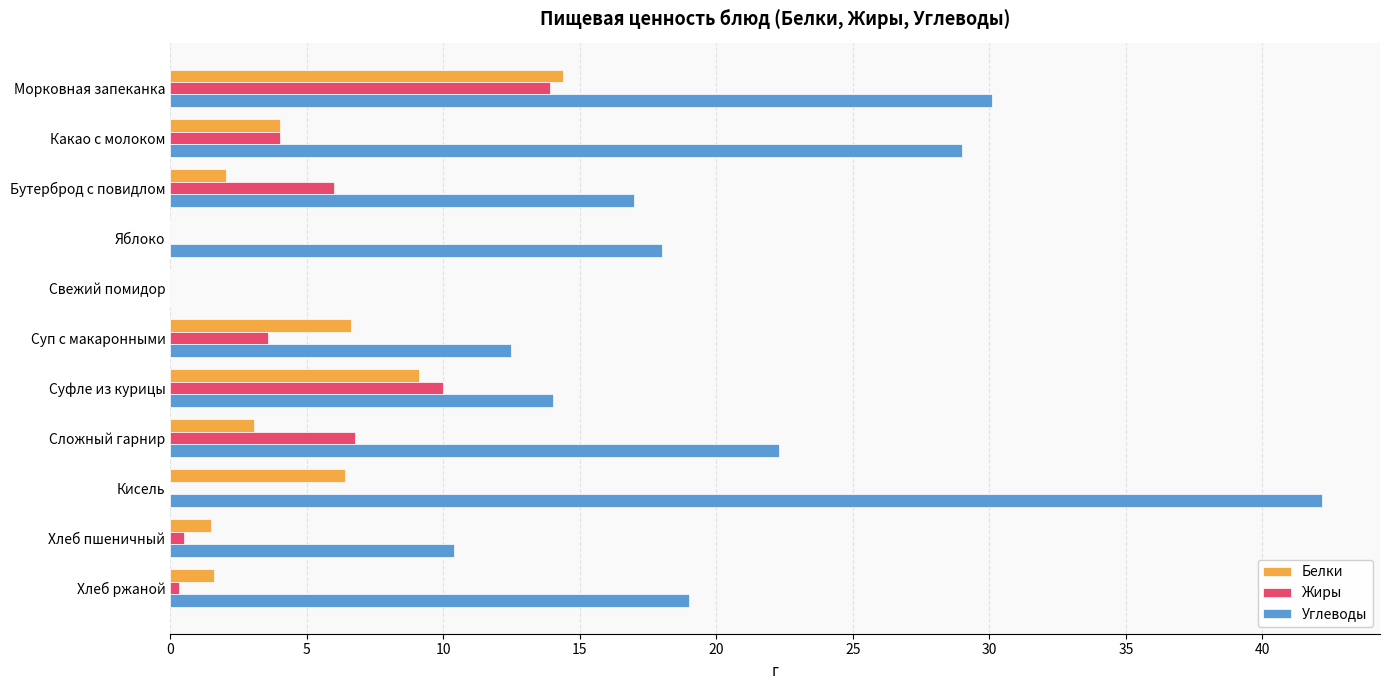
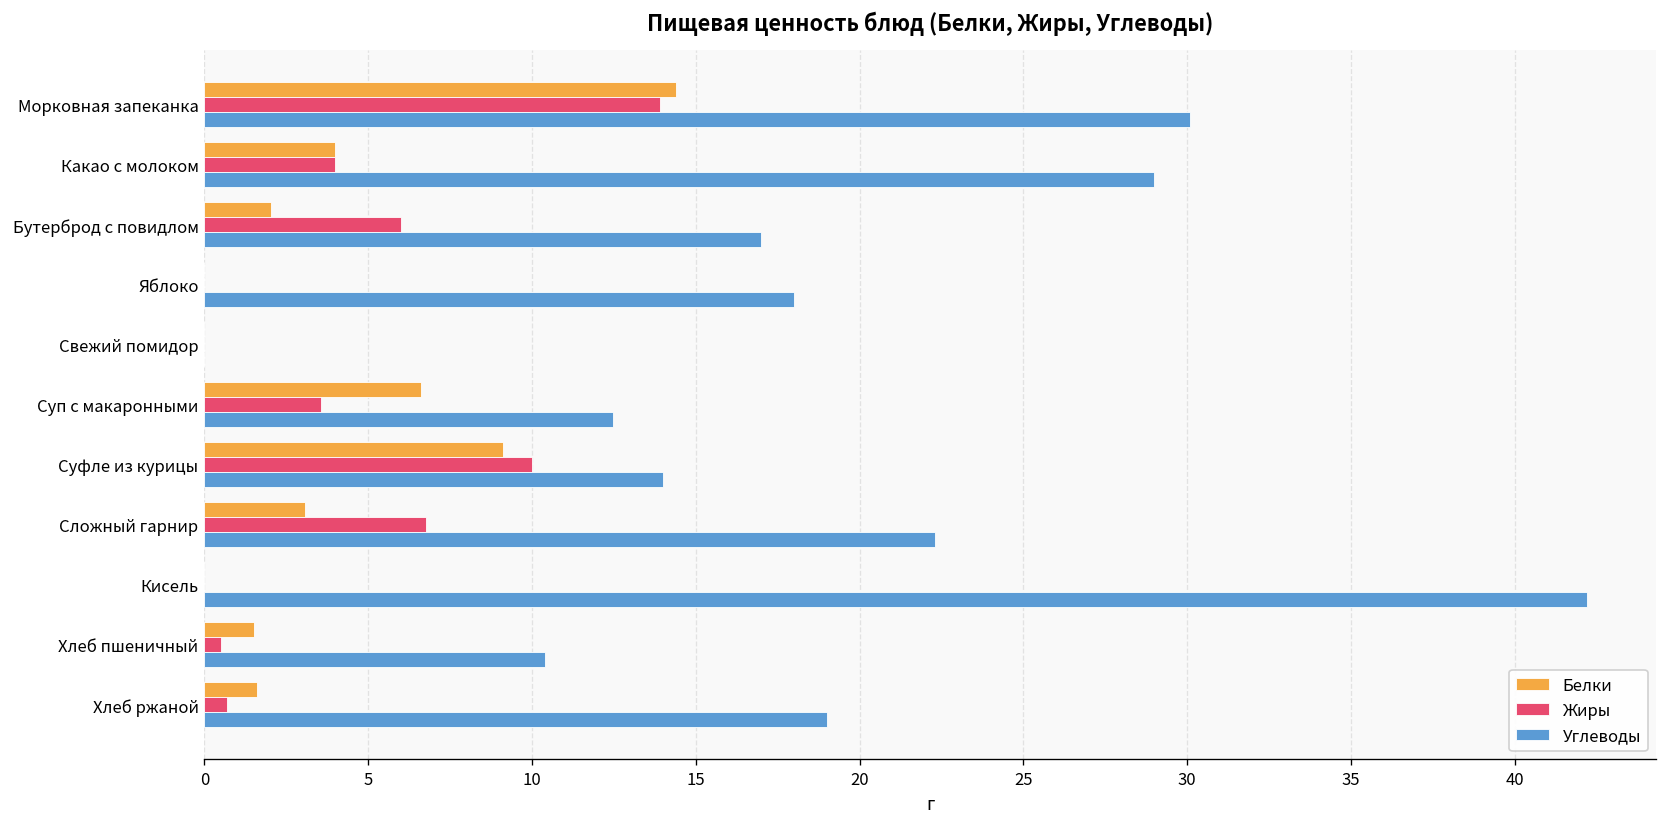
  {
    "Белки": {
      "Морковная запеканка": 14.4,
      "Какао с молоком": 4.0,
      "Бутерброд с повидлом": 2.0,
      "Яблоко": 0.0,
      "Свежий помидор": 0.0,
      "Суп с макаронными": 6.6,
      "Суфле из курицы": 9.1,
      "Сложный гарнир": 3.1,
-     "Кисель": 6.4,
+     "Кисель": 0.0,
      "Хлеб пшеничный": 1.5,
      "Хлеб ржаной": 1.6
    },
    "Жиры": {
      "Морковная запеканка": 13.9,
      "Какао с молоком": 4.0,
      "Бутерброд с повидлом": 6.0,
      "Яблоко": 0.0,
      "Свежий помидор": 0.0,
      "Суп с макаронными": 3.6,
      "Суфле из курицы": 10.0,
      "Сложный гарнир": 6.8,
      "Кисель": 0.0,
      "Хлеб пшеничный": 0.5,
-     "Хлеб ржаной": 0.3
+     "Хлеб ржаной": 0.7
    },
    "Углеводы": {
      "Морковная запеканка": 30.1,
      "Какао с молоком": 29.0,
      "Бутерброд с повидлом": 17.0,
      "Яблоко": 18.0,
      "Свежий помидор": 0.0,
      "Суп с макаронными": 12.5,
      "Суфле из курицы": 14.0,
      "Сложный гарнир": 22.3,
      "Кисель": 42.2,
      "Хлеб пшеничный": 10.4,
      "Хлеб ржаной": 19.0
    }
  }
